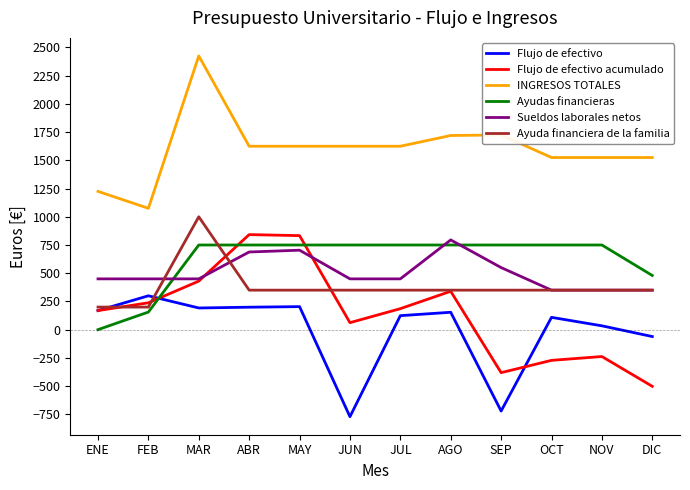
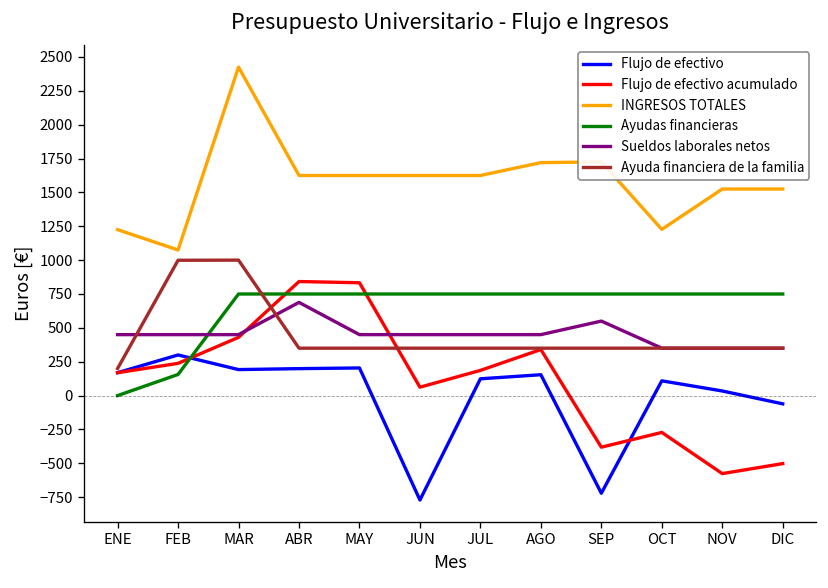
  {
    "Flujo de efectivo": {
      "FEB": 300,
      "MAR": 190,
      "ABR": 200,
      "MAY": 200,
      "JUN": -770,
      "JUL": 120,
      "AGO": 150,
      "SEP": -720,
      "OCT": 110,
      "NOV": 30,
      "DIC": -60
    },
    "Flujo de efectivo acumulado": {
      "FEB": 240,
      "ABR": 840,
      "MAY": 830,
      "JUN": 60,
      "JUL": 190,
      "SEP": -380,
      "OCT": -270,
-     "NOV": -240,
+     "NOV": -580,
      "DIC": -500
    },
    "INGRESOS TOTALES": {
      "ENE": 1230,
      "FEB": 1080,
      "MAR": 2430,
      "ABR": 1630,
      "MAY": 1630,
      "JUN": 1630,
      "JUL": 1630,
      "AGO": 1720,
-     "OCT": 1530,
+     "OCT": 1230,
      "NOV": 1530,
      "DIC": 1530
    },
    "Ayudas financieras": {
      "ENE": 0,
      "FEB": 160,
      "MAR": 750,
      "ABR": 750,
      "MAY": 750,
      "JUN": 750,
      "JUL": 750,
      "AGO": 750,
      "SEP": 750,
      "OCT": 750,
      "NOV": 750,
-     "DIC": 480
+     "DIC": 750
    },
    "Sueldos laborales netos": {
      "ENE": 450,
      "FEB": 450,
      "ABR": 690,
-     "MAY": 700,
+     "MAY": 450,
      "JUN": 450,
      "JUL": 450,
-     "AGO": 800,
+     "AGO": 450,
      "SEP": 550
    },
    "Ayuda financiera de la familia": {
      "ENE": 200,
-     "FEB": 200,
+     "FEB": 1000,
      "MAR": 1000,
      "ABR": 350,
      "MAY": 350,
      "JUN": 350,
      "JUL": 350,
      "SEP": 350
    }
  }
